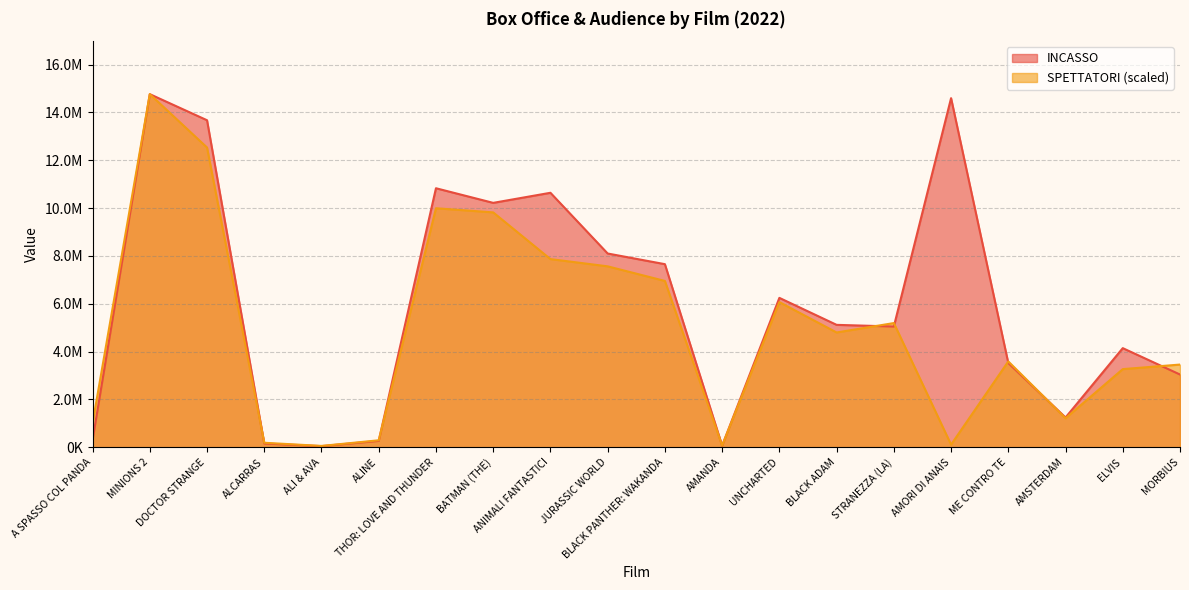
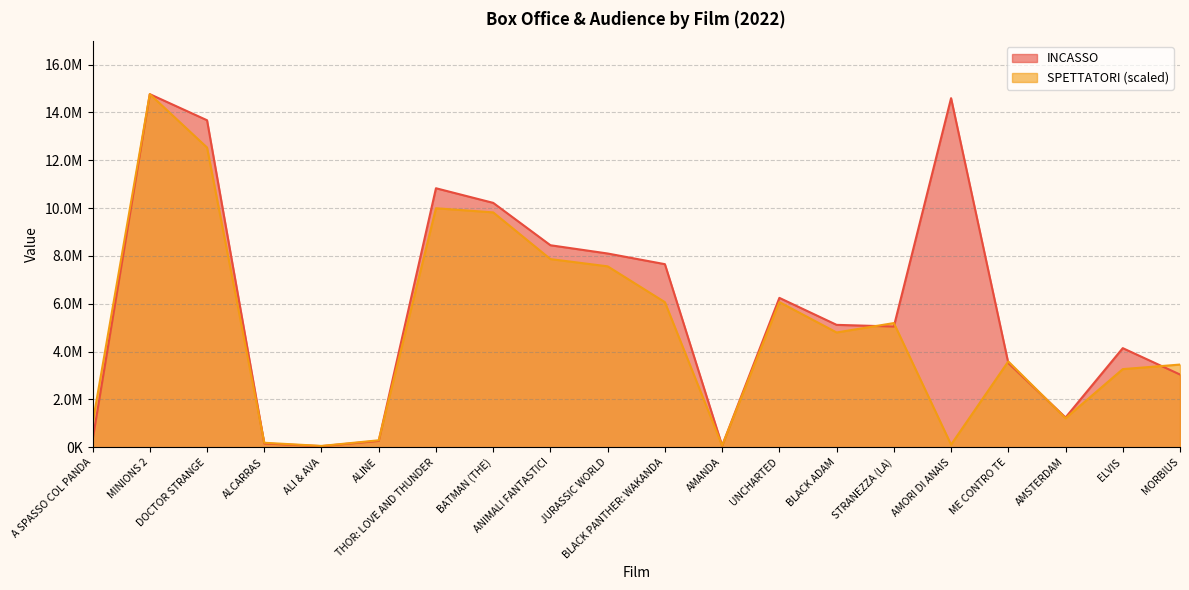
  {
    "INCASSO": {
      "A SPASSO COL PANDA": 300000,
      "DOCTOR STRANGE": 13700000,
      "THOR: LOVE AND THUNDER": 10800000,
      "BATMAN (THE)": 10200000,
-     "ANIMALI FANTASTICI": 10600000,
+     "ANIMALI FANTASTICI": 8400000,
      "JURASSIC WORLD": 8100000,
      "BLACK PANTHER: WAKANDA": 7700000,
      "UNCHARTED": 6200000,
      "BLACK ADAM": 5100000,
      "STRANEZZA (LA)": 5000000,
      "AMORI DI ANAIS": 14600000,
      "ELVIS": 4100000,
      "MORBIUS": 3000000
    },
    "SPETTATORI (scaled)": {
      "A SPASSO COL PANDA": 1000000,
      "DOCTOR STRANGE": 12500000,
      "THOR: LOVE AND THUNDER": 10000000,
      "BATMAN (THE)": 9800000,
      "ANIMALI FANTASTICI": 7900000,
      "JURASSIC WORLD": 7600000,
-     "BLACK PANTHER: WAKANDA": 7000000,
+     "BLACK PANTHER: WAKANDA": 6100000,
      "UNCHARTED": 6100000,
      "BLACK ADAM": 4800000,
      "STRANEZZA (LA)": 5200000,
      "AMORI DI ANAIS": 100000,
      "ELVIS": 3300000,
      "MORBIUS": 3500000
    }
  }
